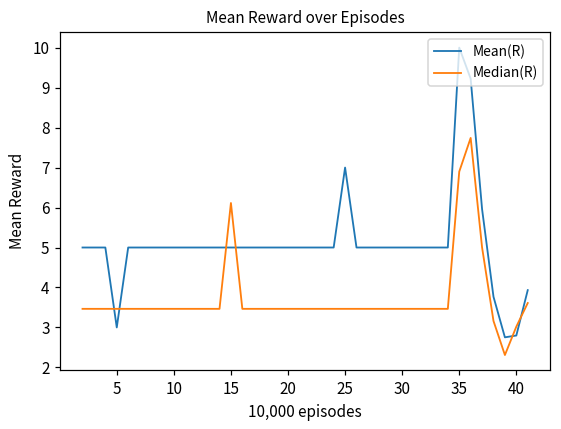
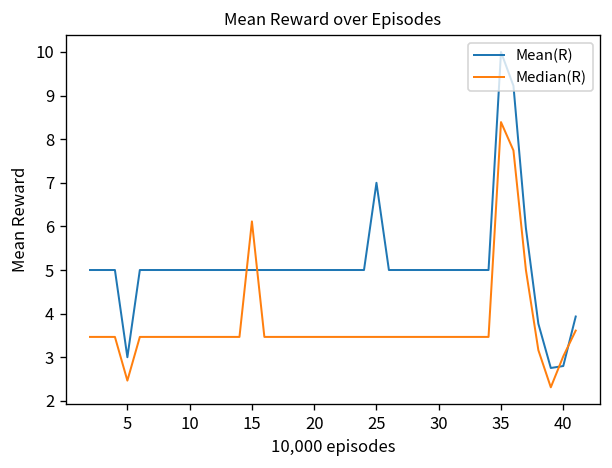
  {
    "Mean(R)": {
      "5": 3.0,
      "10": 5.0,
      "15": 5.0,
      "20": 5.0,
      "25": 7.0,
      "30": 5.0,
      "40": 2.8
    },
    "Median(R)": {
-     "5": 3.5,
+     "5": 2.5,
      "10": 3.5,
      "15": 6.1,
      "20": 3.5,
      "25": 3.5,
      "30": 3.5,
-     "35": 6.9,
+     "35": 8.4,
      "40": 3.0
    }
  }
